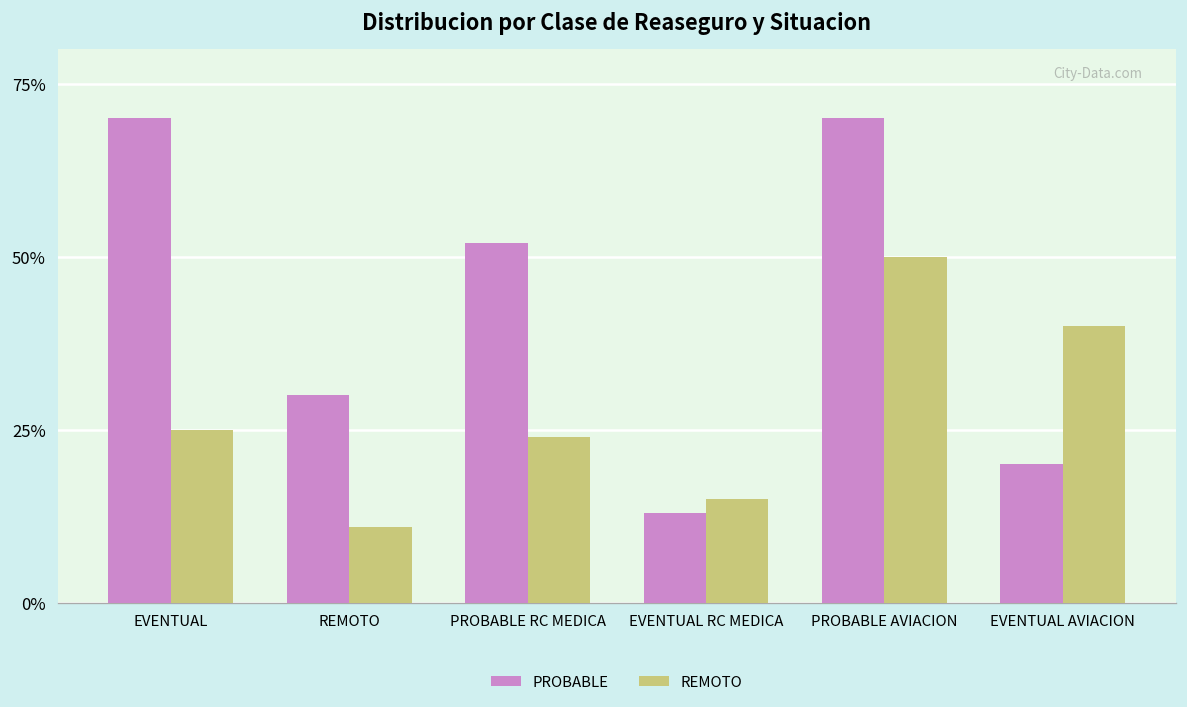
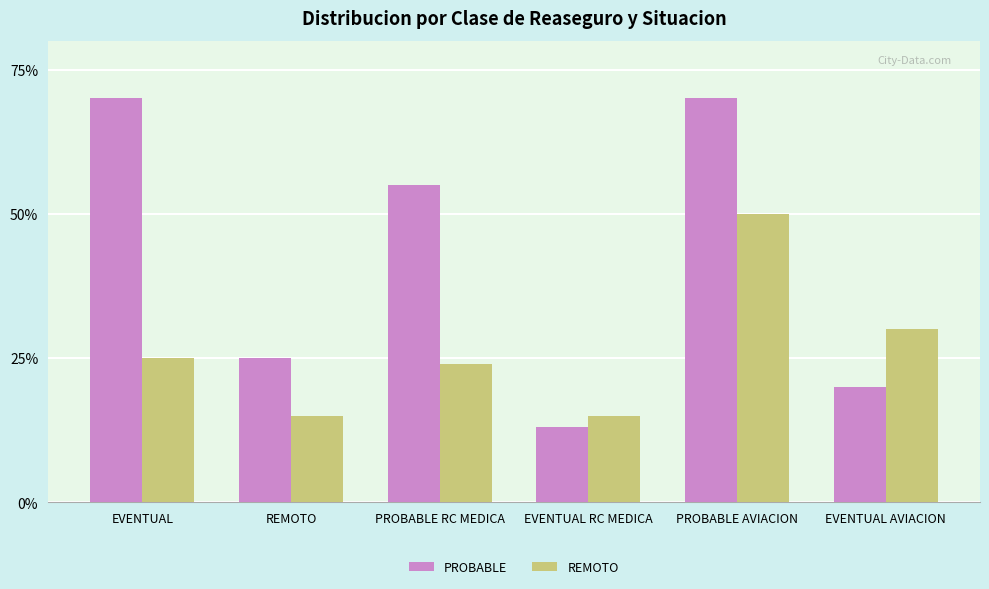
  {
    "PROBABLE": {
      "EVENTUAL": "70%",
-     "REMOTO": "30%",
-     "PROBABLE RC MEDICA": "52%",
+     "REMOTO": "25%",
+     "PROBABLE RC MEDICA": "55%",
      "EVENTUAL RC MEDICA": "13%",
      "PROBABLE AVIACION": "70%",
      "EVENTUAL AVIACION": "20%"
    },
    "REMOTO": {
      "EVENTUAL": "25%",
-     "REMOTO": "11%",
+     "REMOTO": "15%",
      "PROBABLE RC MEDICA": "24%",
      "EVENTUAL RC MEDICA": "15%",
      "PROBABLE AVIACION": "50%",
-     "EVENTUAL AVIACION": "40%"
+     "EVENTUAL AVIACION": "30%"
    }
  }
